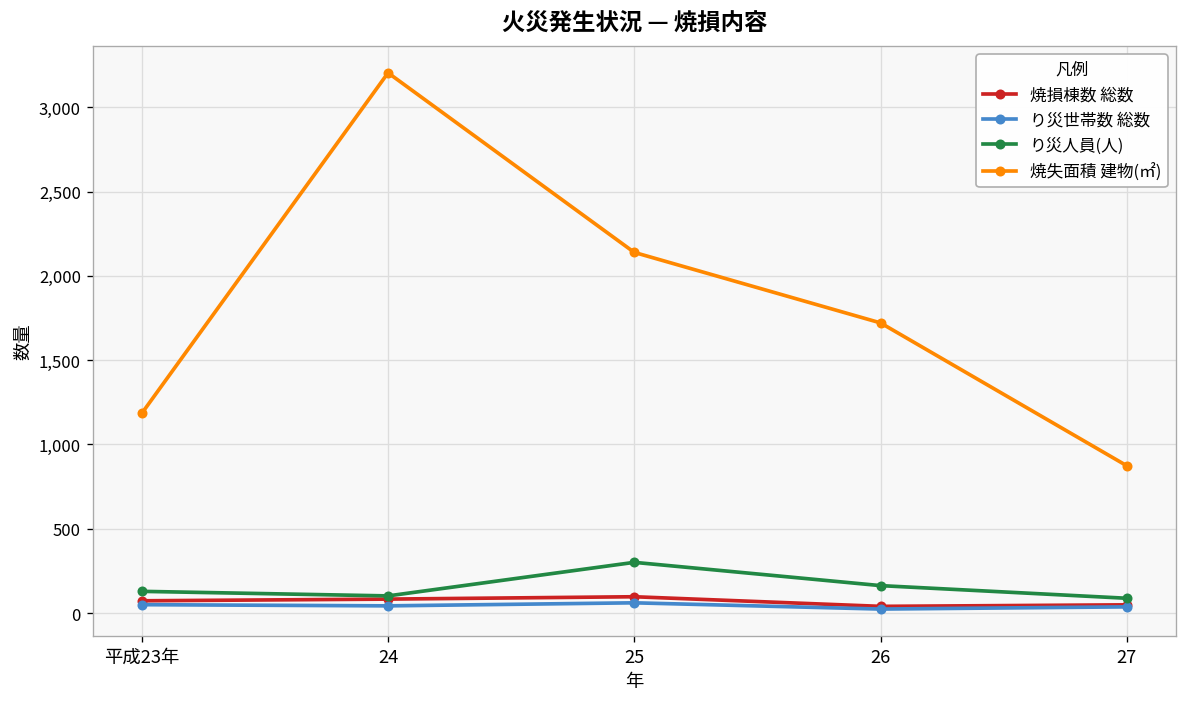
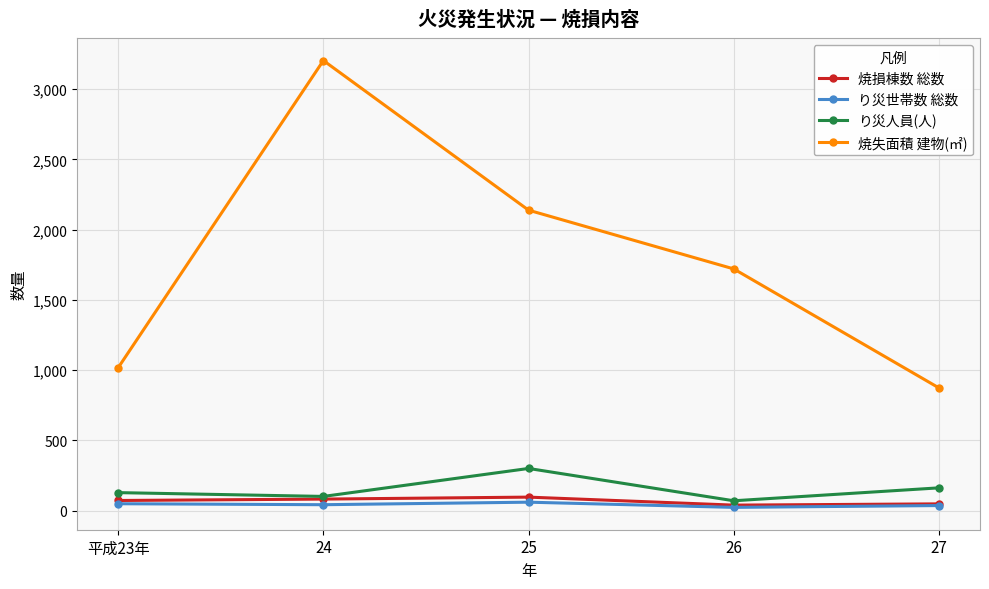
  {
    "焼損棟数 総数": {
      "平成23年": "70",
      "24": "80",
      "25": "100"
    },
    "り災世帯数 総数": {
      "平成23年": "50",
      "24": "40",
      "25": "60"
    },
    "り災人員(人)": {
      "平成23年": "130",
      "24": "100",
      "25": "300",
-     "26": "160",
-     "27": "90"
+     "26": "70",
+     "27": "160"
    },
    "焼失面積 建物(㎡)": {
-     "平成23年": "1,190",
+     "平成23年": "1,020",
      "24": "3,200",
      "25": "2,140",
      "26": "1,720",
      "27": "870"
    }
  }
